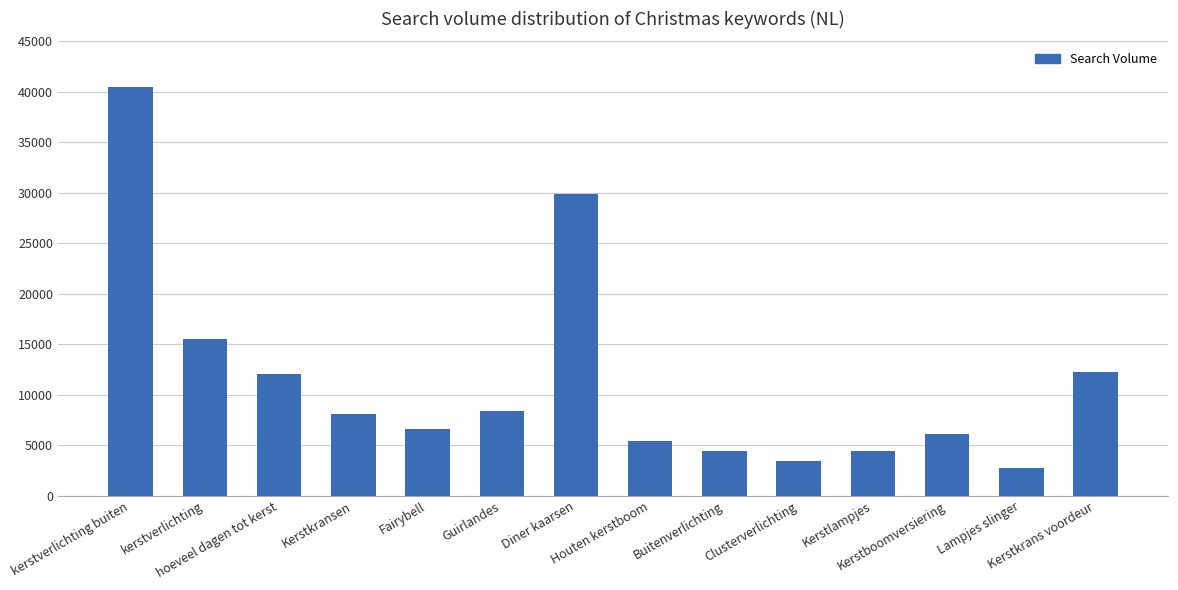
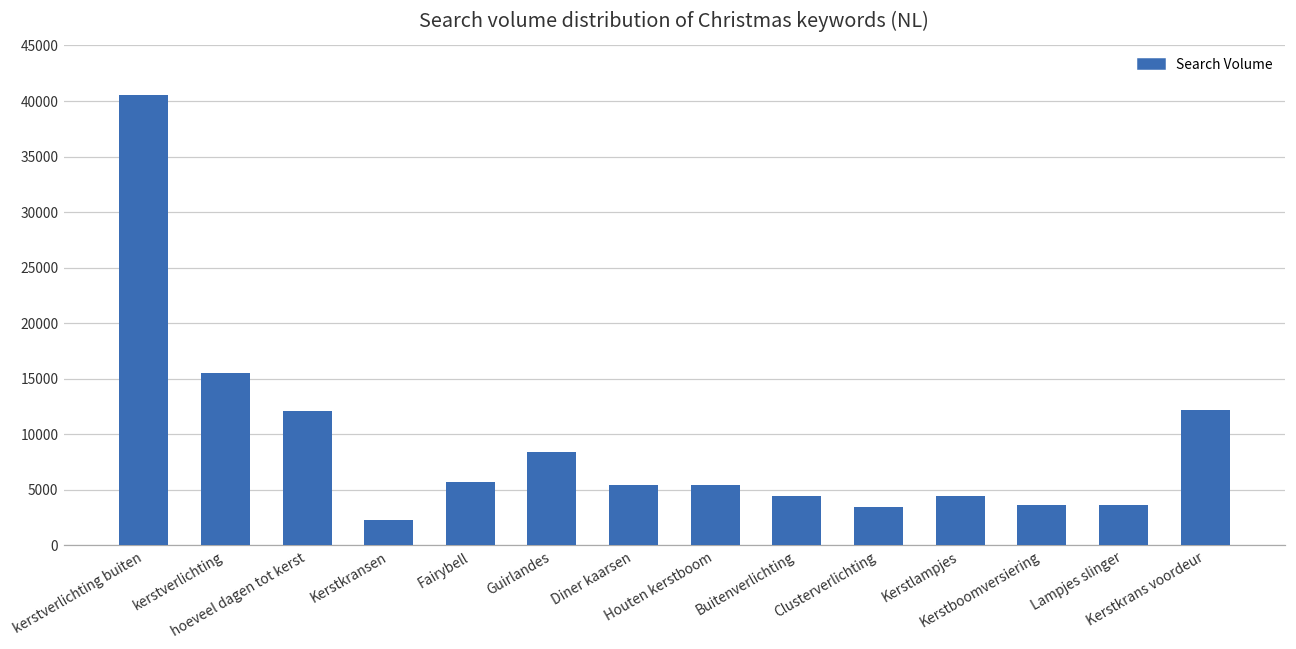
  {
    "kerstverlichting buiten": 40500,
    "kerstverlichting": 15500,
    "hoeveel dagen tot kerst": 12100,
-   "Kerstkransen": 8100,
-   "Fairybell": 6600,
+   "Kerstkransen": 2300,
+   "Fairybell": 5700,
    "Guirlandes": 8400,
-   "Diner kaarsen": 29900,
+   "Diner kaarsen": 5400,
    "Houten kerstboom": 5400,
    "Buitenverlichting": 4400,
    "Clusterverlichting": 3400,
    "Kerstlampjes": 4400,
-   "Kerstboomversiering": 6100,
-   "Lampjes slinger": 2700,
+   "Kerstboomversiering": 3600,
+   "Lampjes slinger": 3600,
    "Kerstkrans voordeur": 12200
  }
